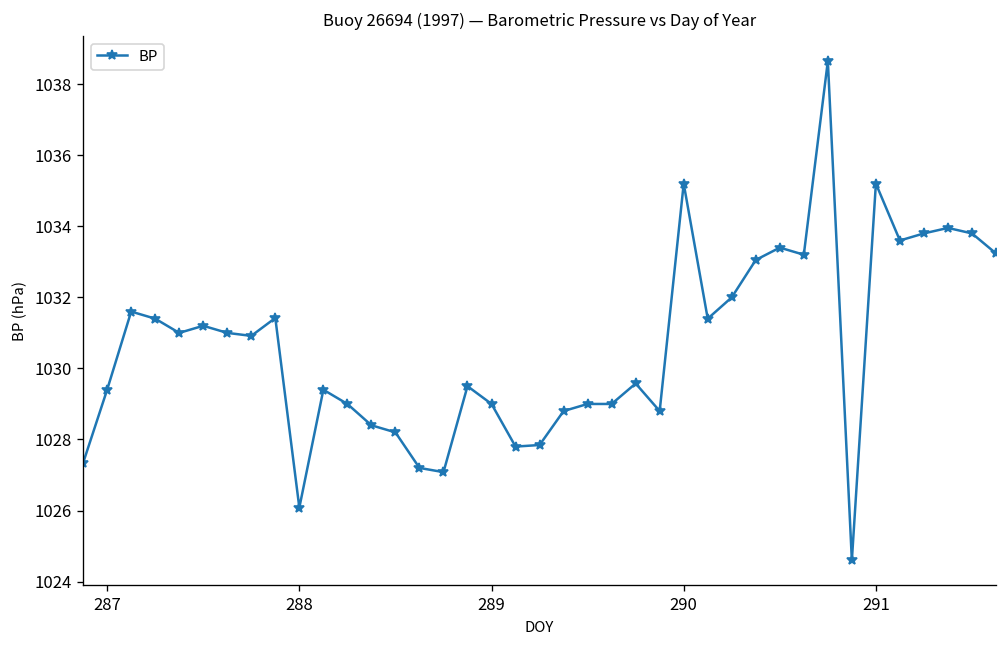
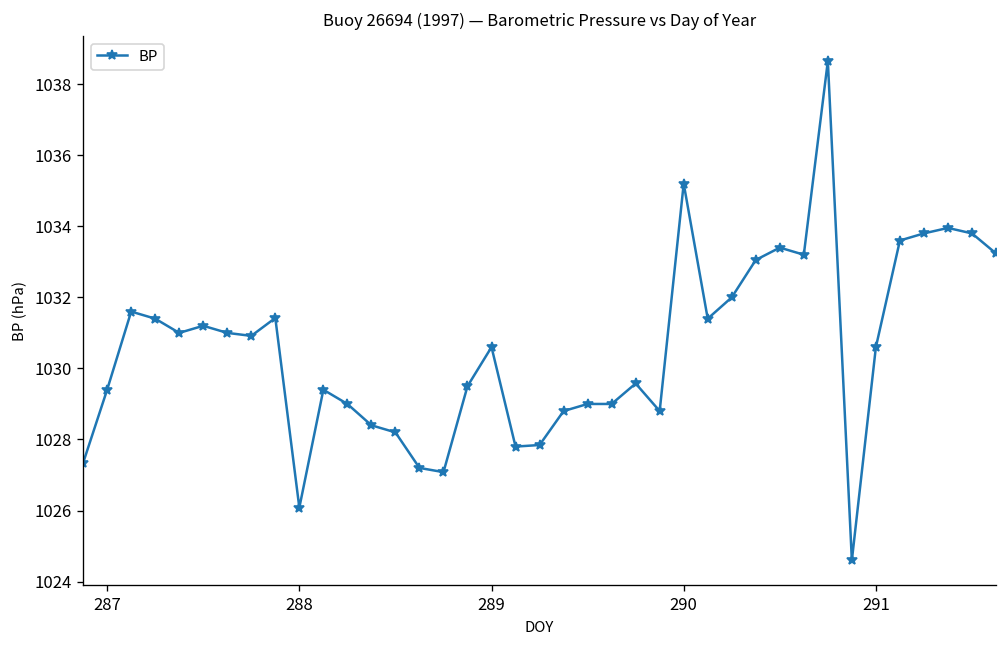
  {
    "287": 1029.4,
    "288": 1026.1,
-   "289": 1029.0,
+   "289": 1030.6,
    "290": 1035.2,
-   "291": 1035.2
+   "291": 1030.6
  }
